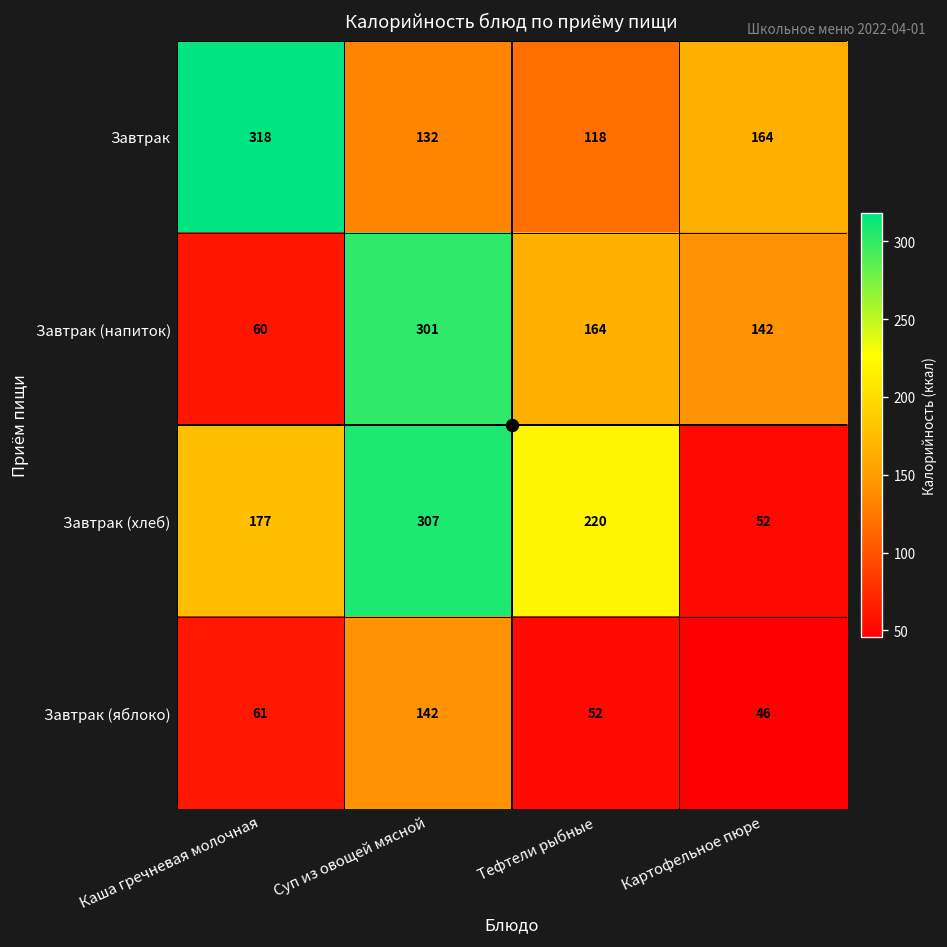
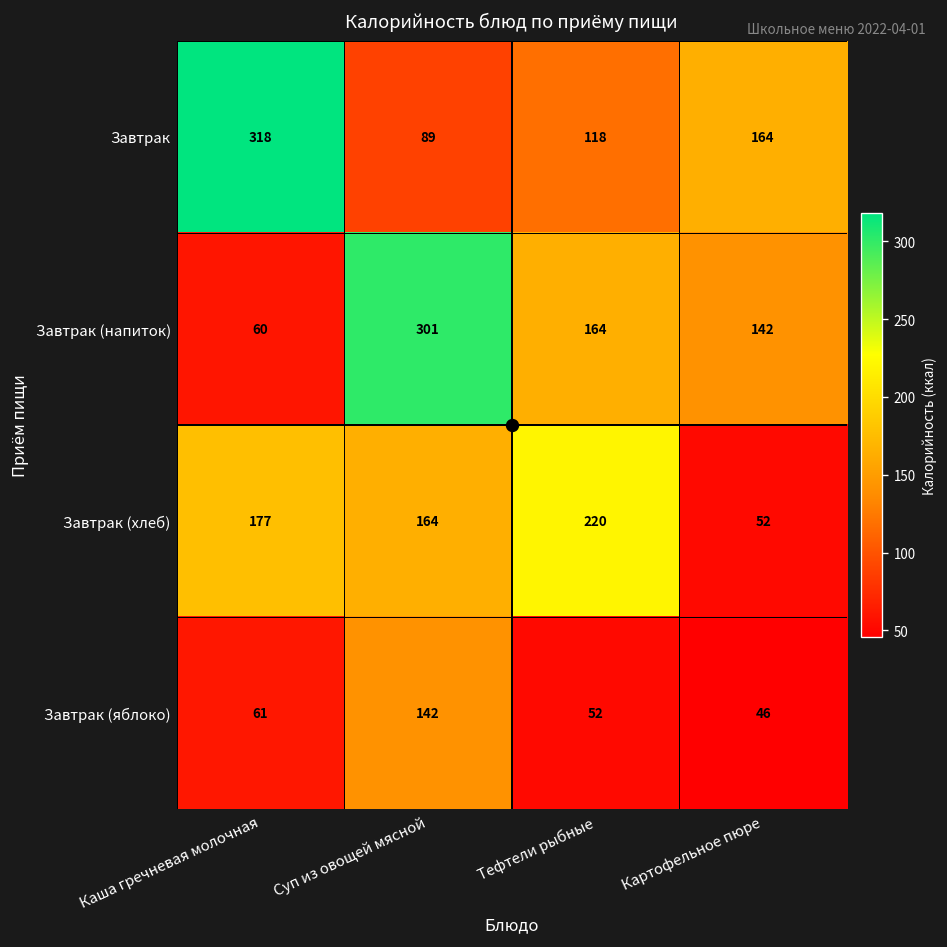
  {
    "Завтрак": {
      "Каша гречневая молочная": 318,
-     "Суп из овощей мясной": 132,
+     "Суп из овощей мясной": 89,
      "Тефтели рыбные": 118,
      "Картофельное пюре": 164
    },
    "Завтрак (напиток)": {
      "Каша гречневая молочная": 60,
      "Суп из овощей мясной": 301,
      "Тефтели рыбные": 164,
      "Картофельное пюре": 142
    },
    "Завтрак (хлеб)": {
      "Каша гречневая молочная": 177,
-     "Суп из овощей мясной": 307,
+     "Суп из овощей мясной": 164,
      "Тефтели рыбные": 220,
      "Картофельное пюре": 52
    },
    "Завтрак (яблоко)": {
      "Каша гречневая молочная": 61,
      "Суп из овощей мясной": 142,
      "Тефтели рыбные": 52,
      "Картофельное пюре": 46
    }
  }
